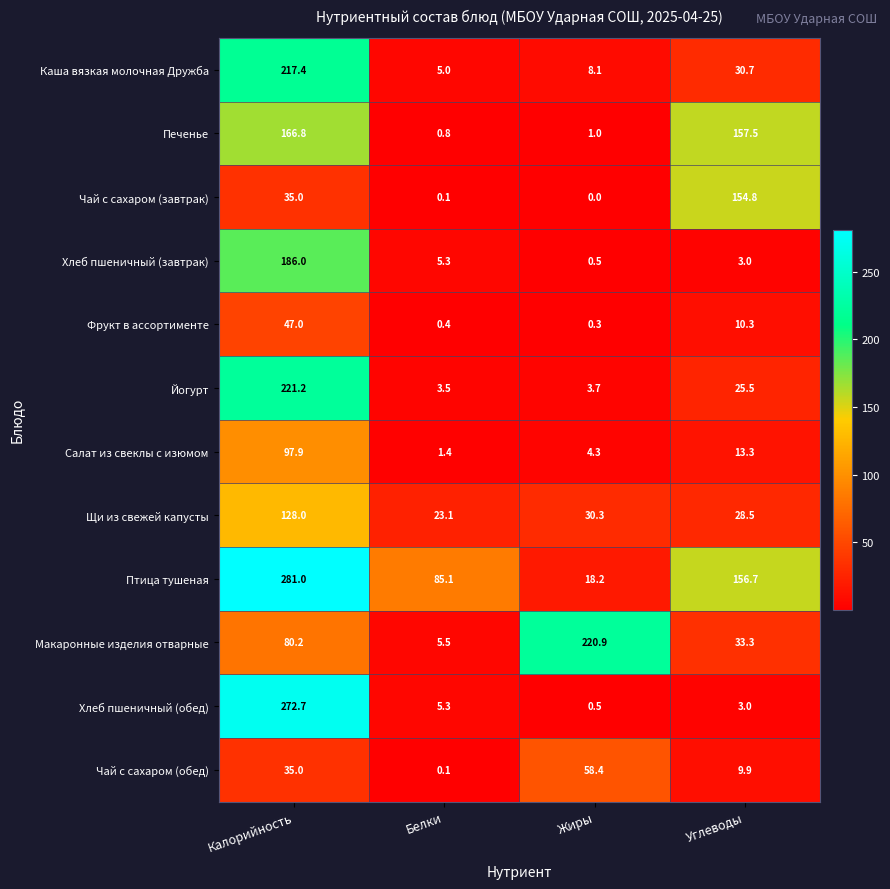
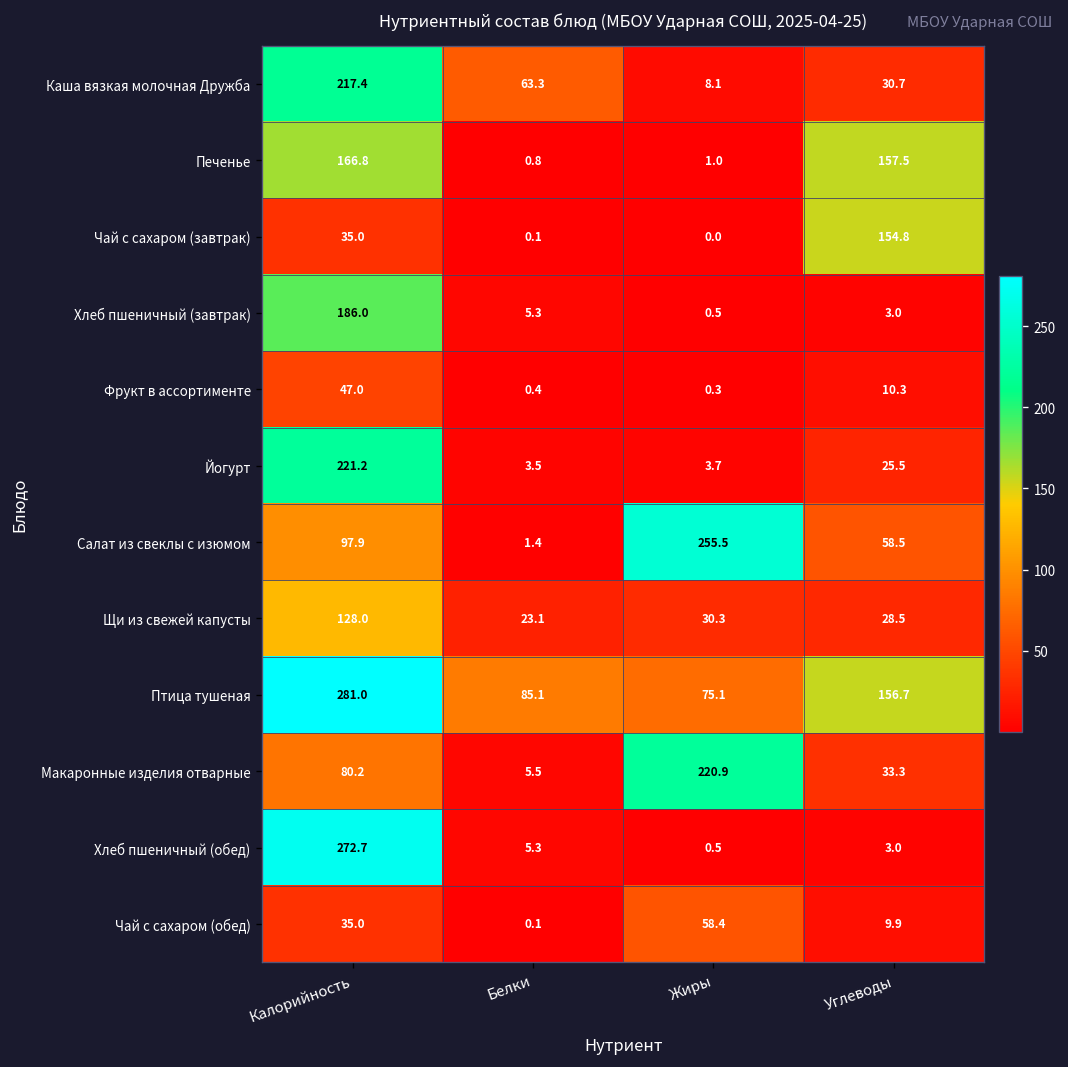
  {
    "Каша вязкая молочная Дружба": {
      "Калорийность": 217.4,
-     "Белки": 5.0,
+     "Белки": 63.3,
      "Жиры": 8.1,
      "Углеводы": 30.7
    },
    "Печенье": {
      "Калорийность": 166.8,
      "Белки": 0.8,
      "Жиры": 1.0,
      "Углеводы": 157.5
    },
    "Чай с сахаром (завтрак)": {
      "Калорийность": 35.0,
      "Белки": 0.1,
      "Жиры": 0.0,
      "Углеводы": 154.8
    },
    "Хлеб пшеничный (завтрак)": {
      "Калорийность": 186.0,
      "Белки": 5.3,
      "Жиры": 0.5,
      "Углеводы": 3.0
    },
    "Фрукт в ассортименте": {
      "Калорийность": 47.0,
      "Белки": 0.4,
      "Жиры": 0.3,
      "Углеводы": 10.3
    },
    "Йогурт": {
      "Калорийность": 221.2,
      "Белки": 3.5,
      "Жиры": 3.7,
      "Углеводы": 25.5
    },
    "Салат из свеклы с изюмом": {
      "Калорийность": 97.9,
      "Белки": 1.4,
-     "Жиры": 4.3,
-     "Углеводы": 13.3
+     "Жиры": 255.5,
+     "Углеводы": 58.5
    },
    "Щи из свежей капусты": {
      "Калорийность": 128.0,
      "Белки": 23.1,
      "Жиры": 30.3,
      "Углеводы": 28.5
    },
    "Птица тушеная": {
      "Калорийность": 281.0,
      "Белки": 85.1,
-     "Жиры": 18.2,
+     "Жиры": 75.1,
      "Углеводы": 156.7
    },
    "Макаронные изделия отварные": {
      "Калорийность": 80.2,
      "Белки": 5.5,
      "Жиры": 220.9,
      "Углеводы": 33.3
    },
    "Хлеб пшеничный (обед)": {
      "Калорийность": 272.7,
      "Белки": 5.3,
      "Жиры": 0.5,
      "Углеводы": 3.0
    },
    "Чай с сахаром (обед)": {
      "Калорийность": 35.0,
      "Белки": 0.1,
      "Жиры": 58.4,
      "Углеводы": 9.9
    }
  }
